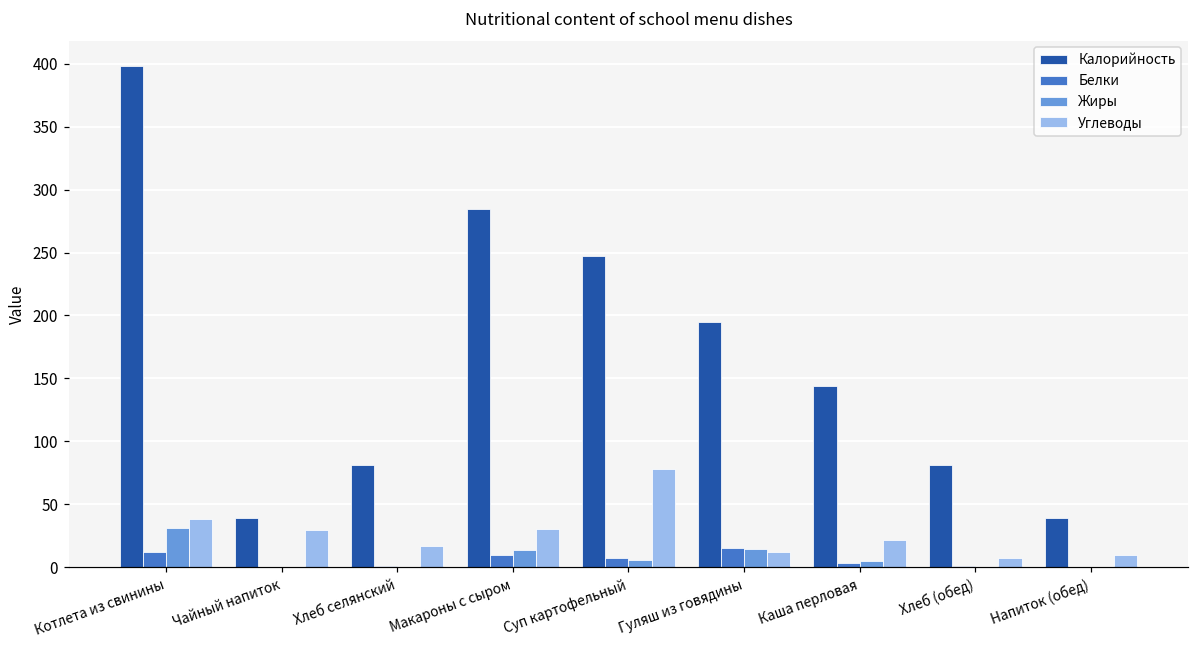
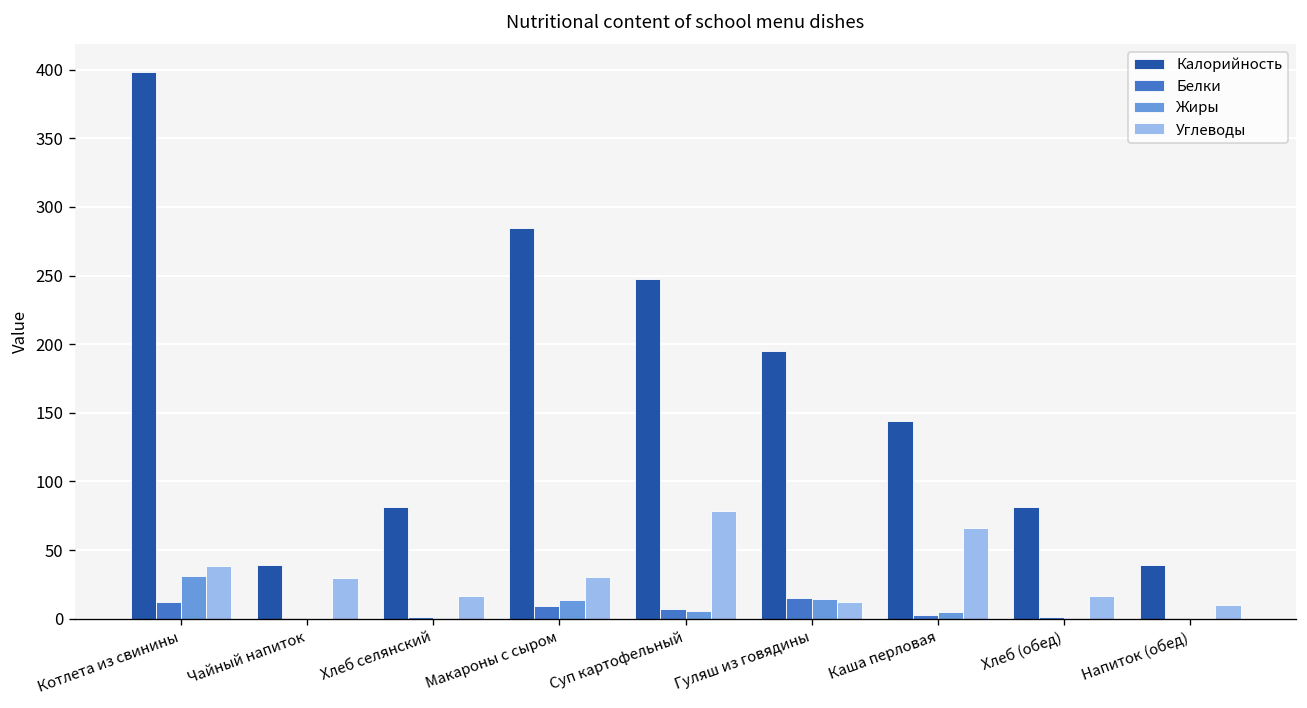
  {
    "Углеводы": {
      "Котлета из свинины": 39,
      "Чайный напиток": 30,
      "Хлеб селянский": 17,
      "Макароны с сыром": 31,
      "Суп картофельный": 78,
      "Гуляш из говядины": 12,
-     "Каша перловая": 22,
-     "Хлеб (обед)": 7,
+     "Каша перловая": 66,
+     "Хлеб (обед)": 17,
      "Напиток (обед)": 10
    }
  }
